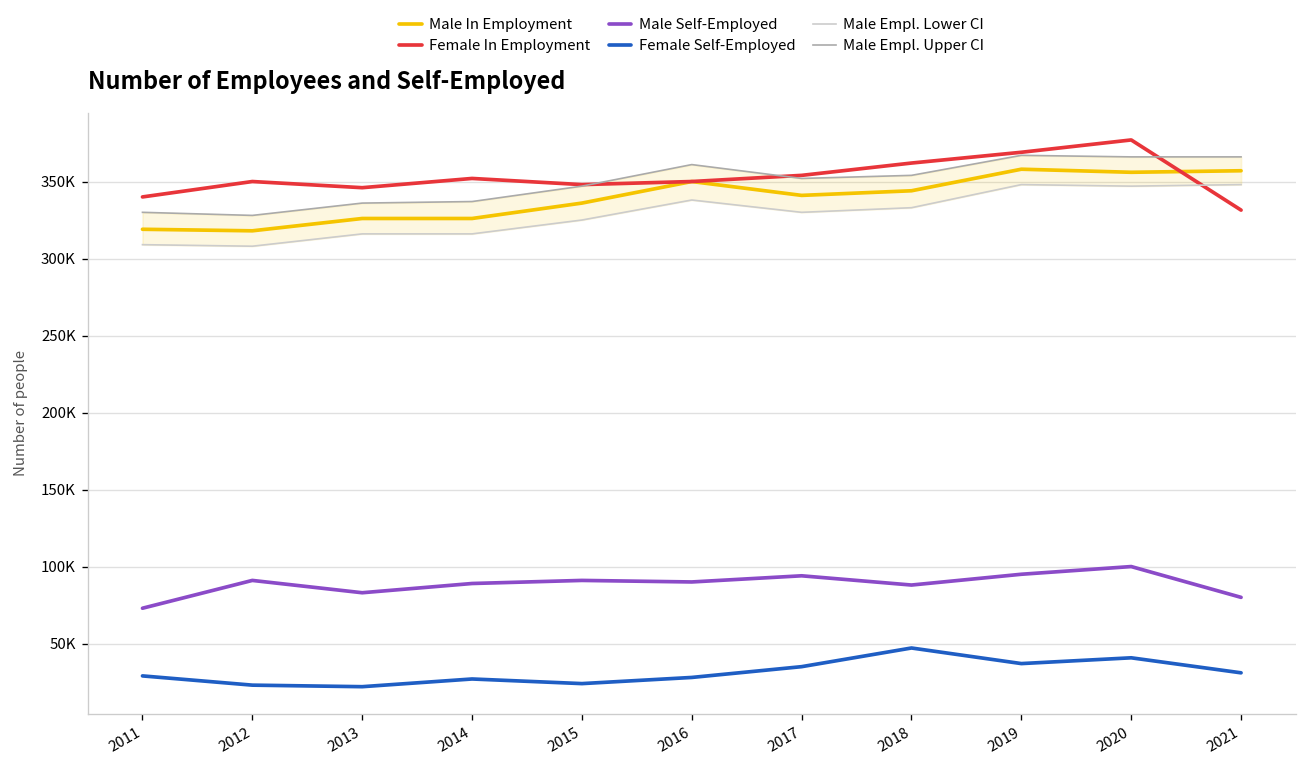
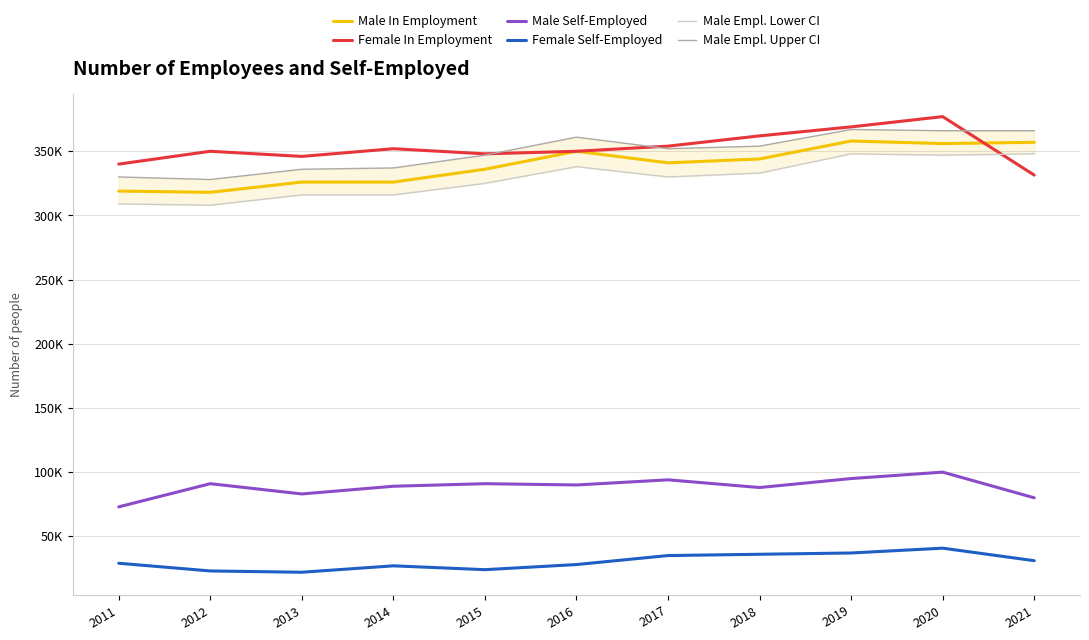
  {
    "Male In Employment": {
      "2011": 319000,
      "2012": 318000,
      "2013": 326000,
      "2014": 326000,
      "2015": 336000,
      "2017": 341000,
      "2018": 344000,
      "2019": 358000,
      "2020": 356000,
      "2021": 357000
    },
    "Female In Employment": {
      "2011": 340000,
      "2012": 350000,
      "2013": 346000,
      "2014": 352000,
      "2018": 362000,
      "2019": 369000,
      "2020": 377000,
      "2021": 331000
    },
    "Male Self-Employed": {
      "2011": 73000,
      "2012": 91000,
      "2013": 83000,
      "2014": 89000,
      "2015": 91000,
      "2016": 90000,
      "2017": 94000,
      "2018": 88000,
      "2019": 95000,
      "2020": 100000,
      "2021": 80000
    },
    "Female Self-Employed": {
      "2011": 29000,
      "2012": 23000,
      "2013": 22000,
      "2014": 27000,
      "2015": 24000,
      "2016": 28000,
      "2017": 35000,
-     "2018": 47000,
+     "2018": 36000,
      "2019": 37000,
      "2020": 41000,
      "2021": 31000
    }
  }
